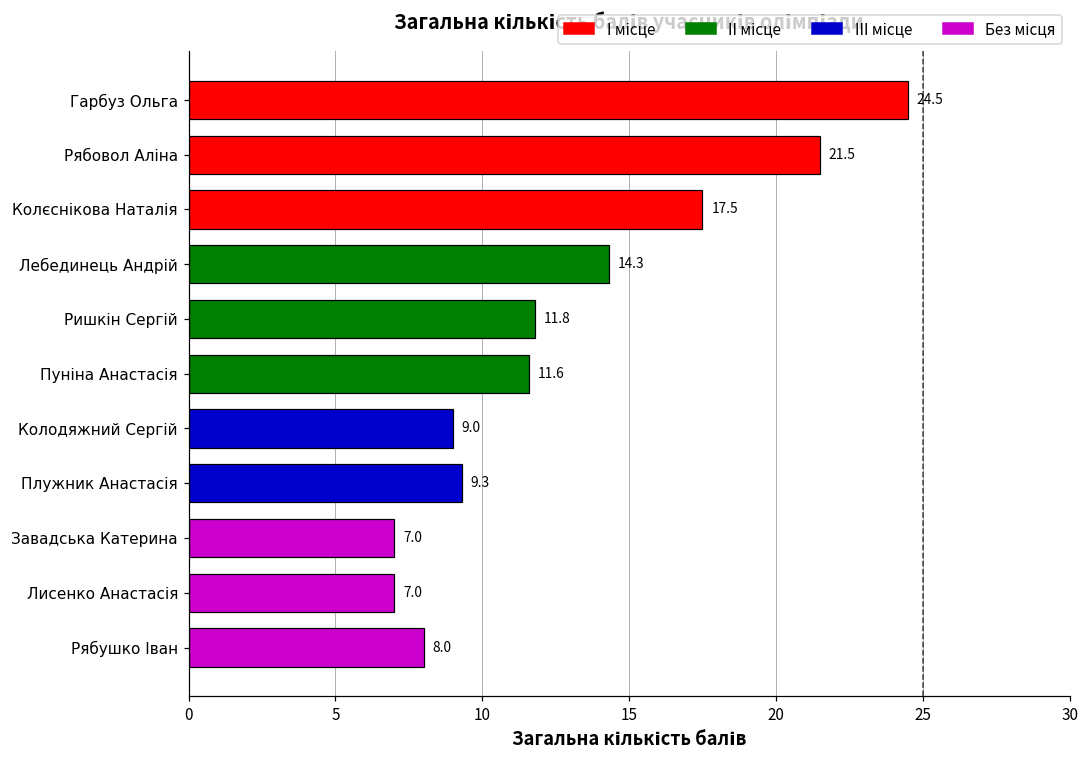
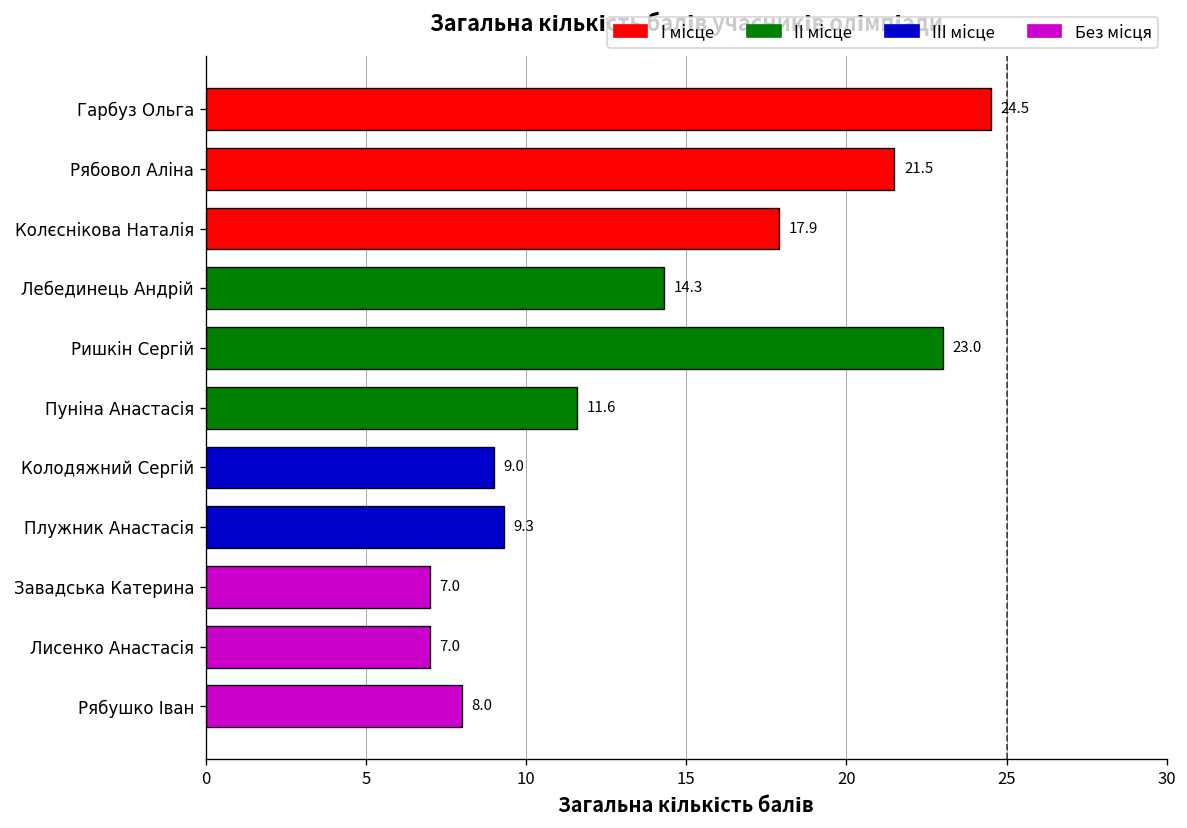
  {
    "Гарбуз Ольга": 24.5,
    "Рябовол Аліна": 21.5,
-   "Колєснікова Наталія": 17.5,
+   "Колєснікова Наталія": 17.9,
    "Лебединець Андрій": 14.3,
-   "Ришкін Сергій": 11.8,
+   "Ришкін Сергій": 23.0,
    "Пуніна Анастасія": 11.6,
    "Колодяжний Сергій": 9.0,
    "Плужник Анастасія": 9.3,
    "Завадська Катерина": 7.0,
    "Лисенко Анастасія": 7.0,
    "Рябушко Іван": 8.0
  }
